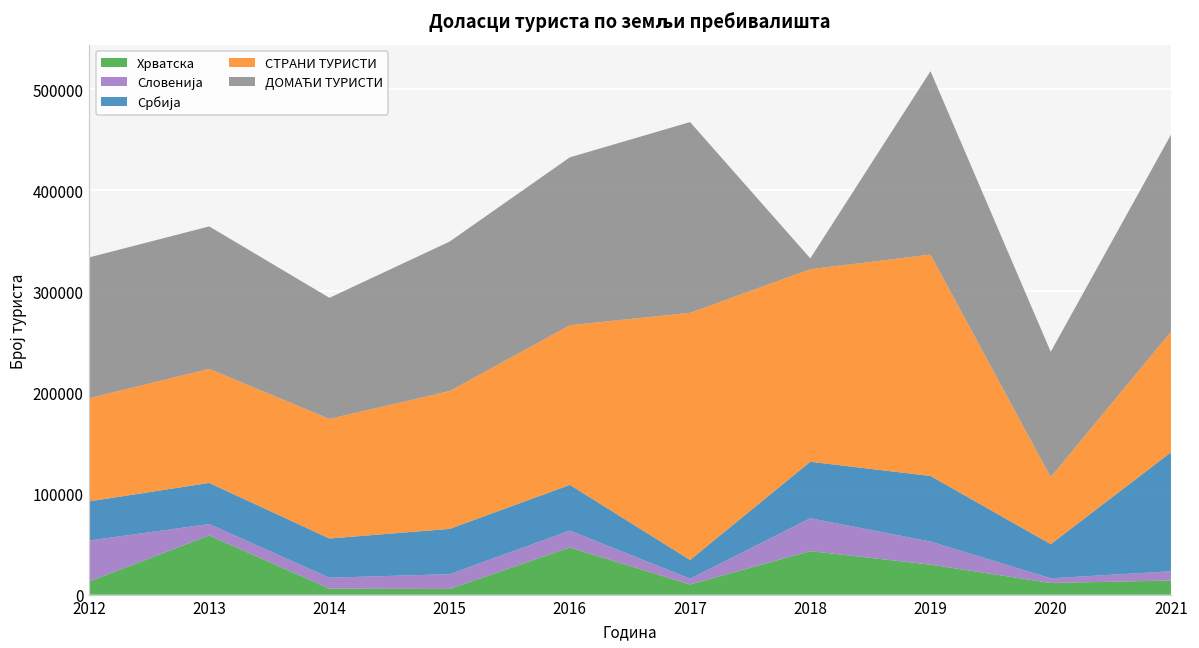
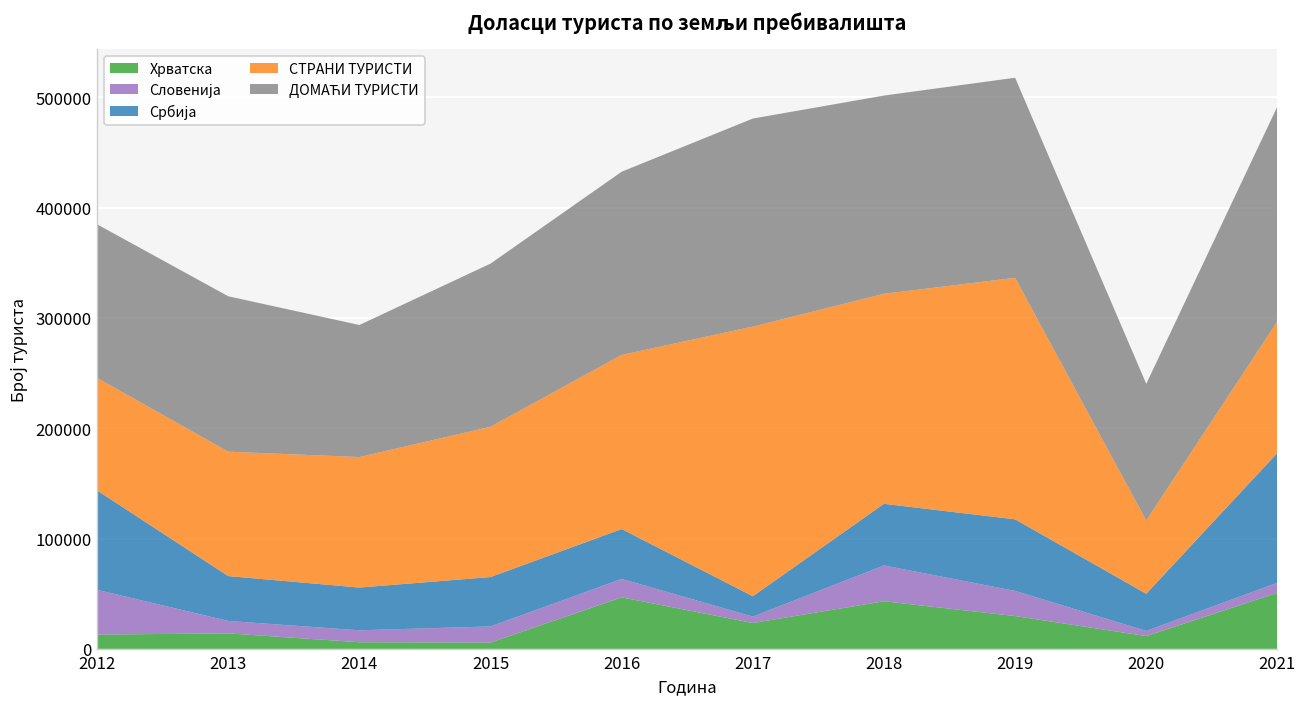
  {
    "Хрватска": {
      "2012": 10000,
-     "2013": 60000,
+     "2013": 10000,
      "2014": 10000,
      "2015": 10000,
      "2016": 50000,
-     "2017": 10000,
+     "2017": 20000,
      "2018": 40000,
      "2019": 30000,
      "2020": 10000,
-     "2021": 10000
+     "2021": 50000
    },
    "Словенија": {
      "2012": 40000,
      "2013": 10000,
      "2014": 10000,
      "2015": 10000,
      "2016": 20000,
      "2017": 10000,
      "2018": 30000,
      "2019": 20000,
      "2020": 0,
      "2021": 10000
    },
    "Србија": {
-     "2012": 40000,
+     "2012": 90000,
      "2013": 40000,
      "2014": 40000,
      "2015": 40000,
      "2016": 50000,
      "2017": 20000,
      "2018": 60000,
      "2019": 60000,
      "2020": 30000,
      "2021": 120000
    },
    "СТРАНИ ТУРИСТИ": {
      "2012": 100000,
      "2013": 110000,
      "2014": 120000,
      "2015": 140000,
      "2016": 160000,
      "2017": 240000,
      "2018": 190000,
      "2019": 220000,
      "2020": 70000,
      "2021": 120000
    },
    "ДОМАЋИ ТУРИСТИ": {
      "2012": 140000,
      "2013": 140000,
      "2014": 120000,
      "2015": 150000,
      "2016": 170000,
      "2017": 190000,
-     "2018": 10000,
+     "2018": 180000,
      "2019": 180000,
      "2020": 120000,
      "2021": 190000
    }
  }
